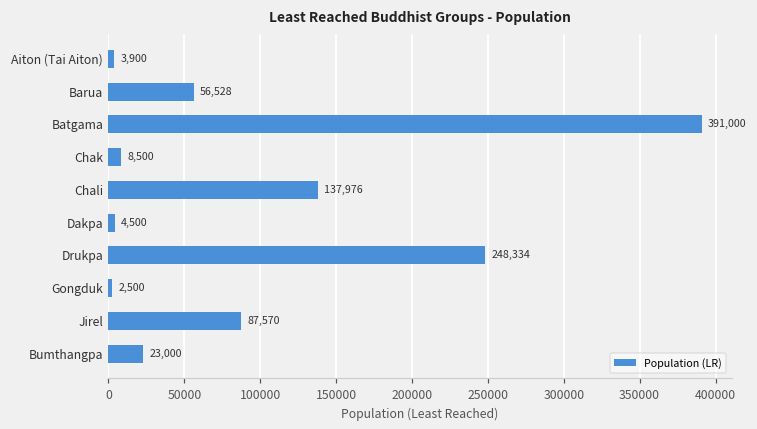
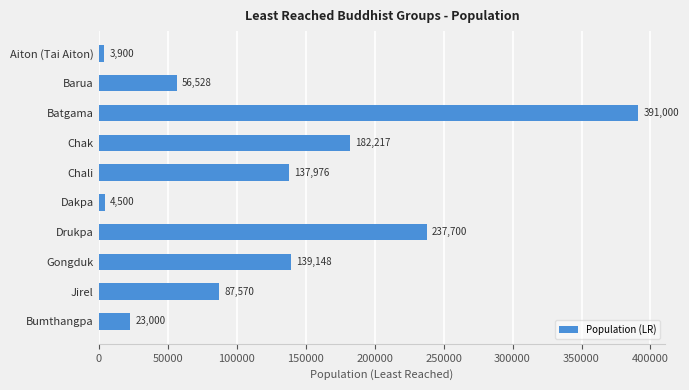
  {
    "Aiton (Tai Aiton)": "3,900",
    "Barua": "56,528",
    "Batgama": "391,000",
-   "Chak": "8,500",
+   "Chak": "182,217",
    "Chali": "137,976",
    "Dakpa": "4,500",
-   "Drukpa": "248,334",
-   "Gongduk": "2,500",
+   "Drukpa": "237,700",
+   "Gongduk": "139,148",
    "Jirel": "87,570",
    "Bumthangpa": "23,000"
  }
